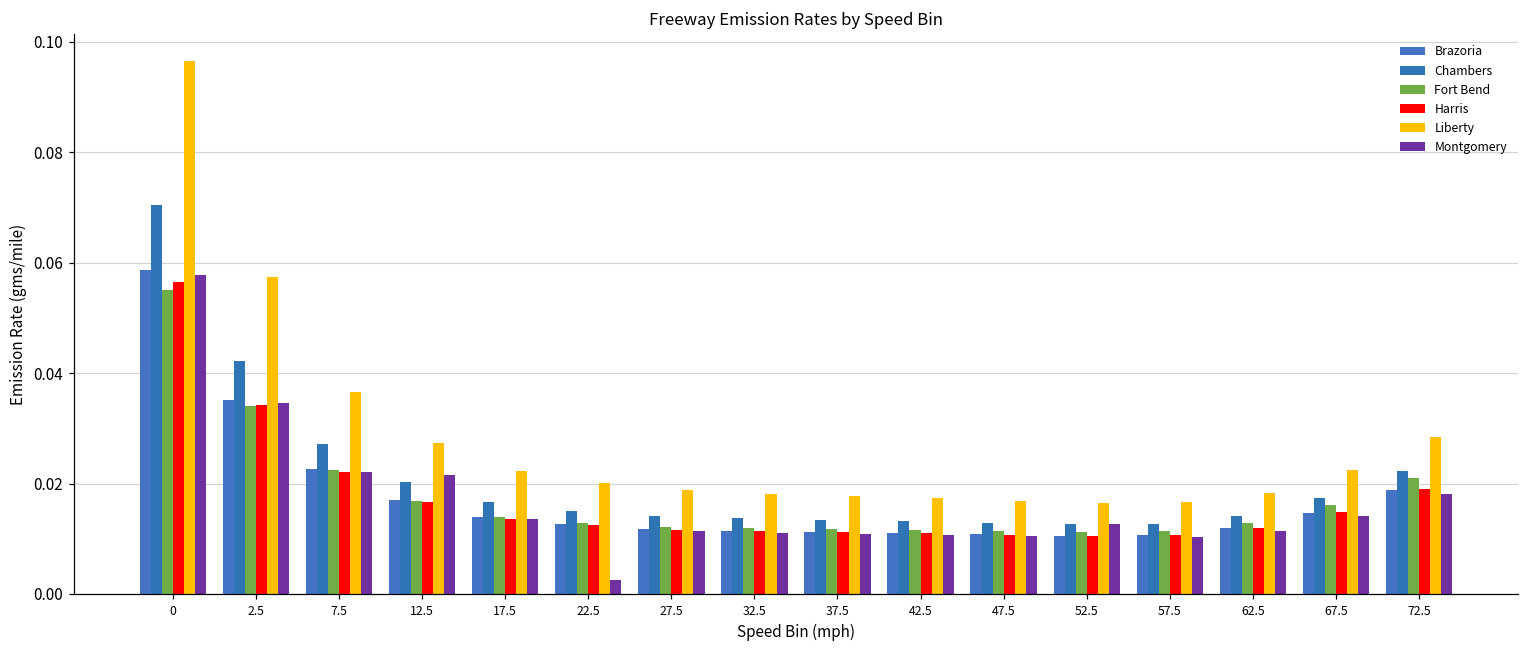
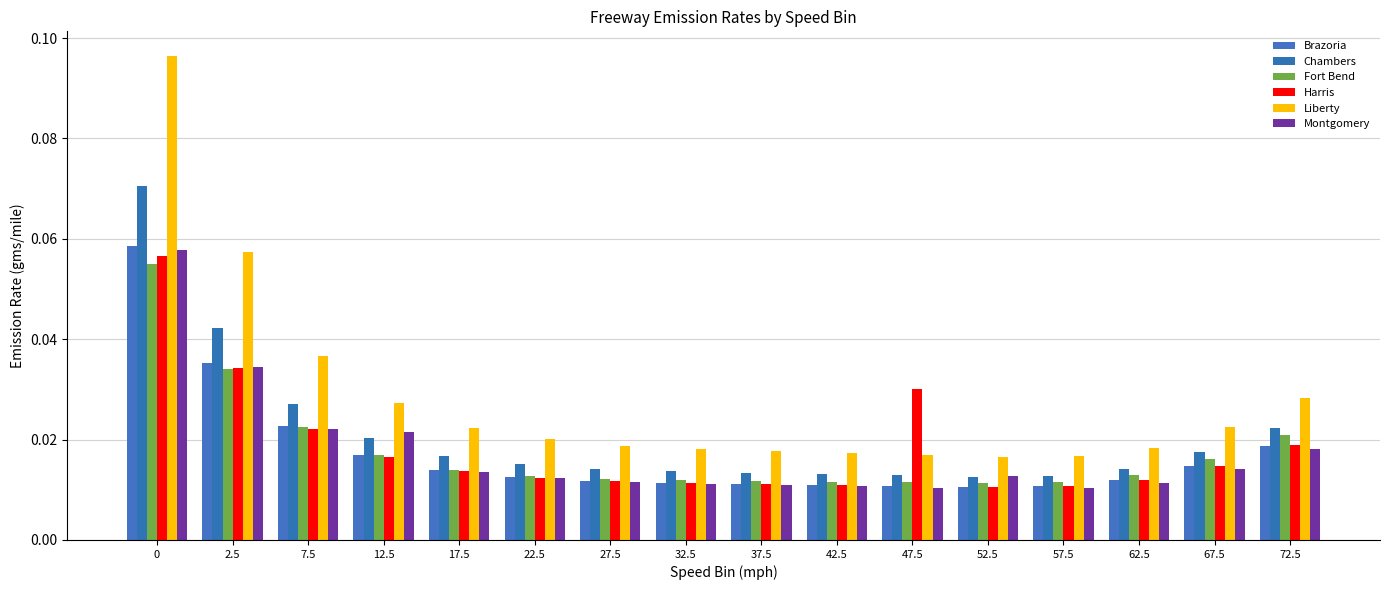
  {
    "Fort Bend": {
      "0": 0.055,
      "2.5": 0.034,
      "7.5": 0.023,
      "12.5": 0.017,
      "17.5": 0.014,
      "22.5": 0.013,
      "27.5": 0.012,
      "32.5": 0.012,
      "37.5": 0.012,
      "42.5": 0.012,
      "47.5": 0.011,
      "52.5": 0.011,
      "57.5": 0.011,
      "62.5": 0.013,
      "67.5": 0.016,
      "72.5": 0.021
    },
    "Harris": {
      "0": 0.057,
      "2.5": 0.034,
      "7.5": 0.022,
      "12.5": 0.017,
      "17.5": 0.014,
      "22.5": 0.012,
      "27.5": 0.012,
      "32.5": 0.011,
      "37.5": 0.011,
      "42.5": 0.011,
-     "47.5": 0.011,
+     "47.5": 0.030,
      "52.5": 0.011,
      "57.5": 0.011,
      "62.5": 0.012,
      "67.5": 0.015,
      "72.5": 0.019
    },
    "Liberty": {
      "0": 0.097,
      "2.5": 0.057,
      "7.5": 0.037,
      "12.5": 0.027,
      "17.5": 0.022,
      "22.5": 0.020,
      "27.5": 0.019,
      "32.5": 0.018,
      "37.5": 0.018,
      "42.5": 0.017,
      "47.5": 0.017,
      "52.5": 0.017,
      "57.5": 0.017,
      "62.5": 0.018,
      "67.5": 0.022,
      "72.5": 0.028
    },
    "Montgomery": {
      "0": 0.058,
      "2.5": 0.035,
      "7.5": 0.022,
      "12.5": 0.022,
      "17.5": 0.014,
-     "22.5": 0.003,
+     "22.5": 0.012,
      "27.5": 0.011,
      "32.5": 0.011,
      "37.5": 0.011,
      "42.5": 0.011,
      "47.5": 0.010,
      "52.5": 0.013,
      "57.5": 0.010,
      "62.5": 0.011,
      "67.5": 0.014,
      "72.5": 0.018
    }
  }
